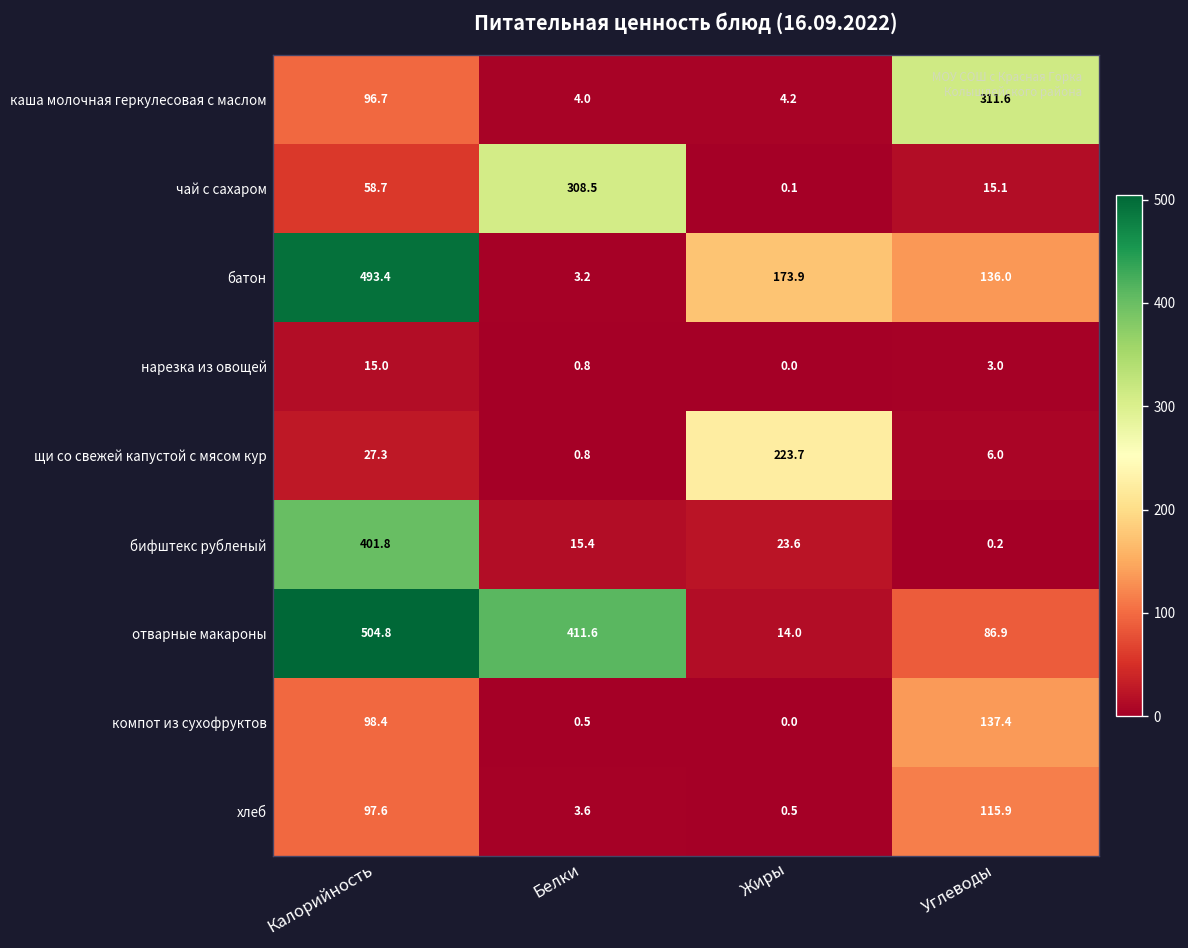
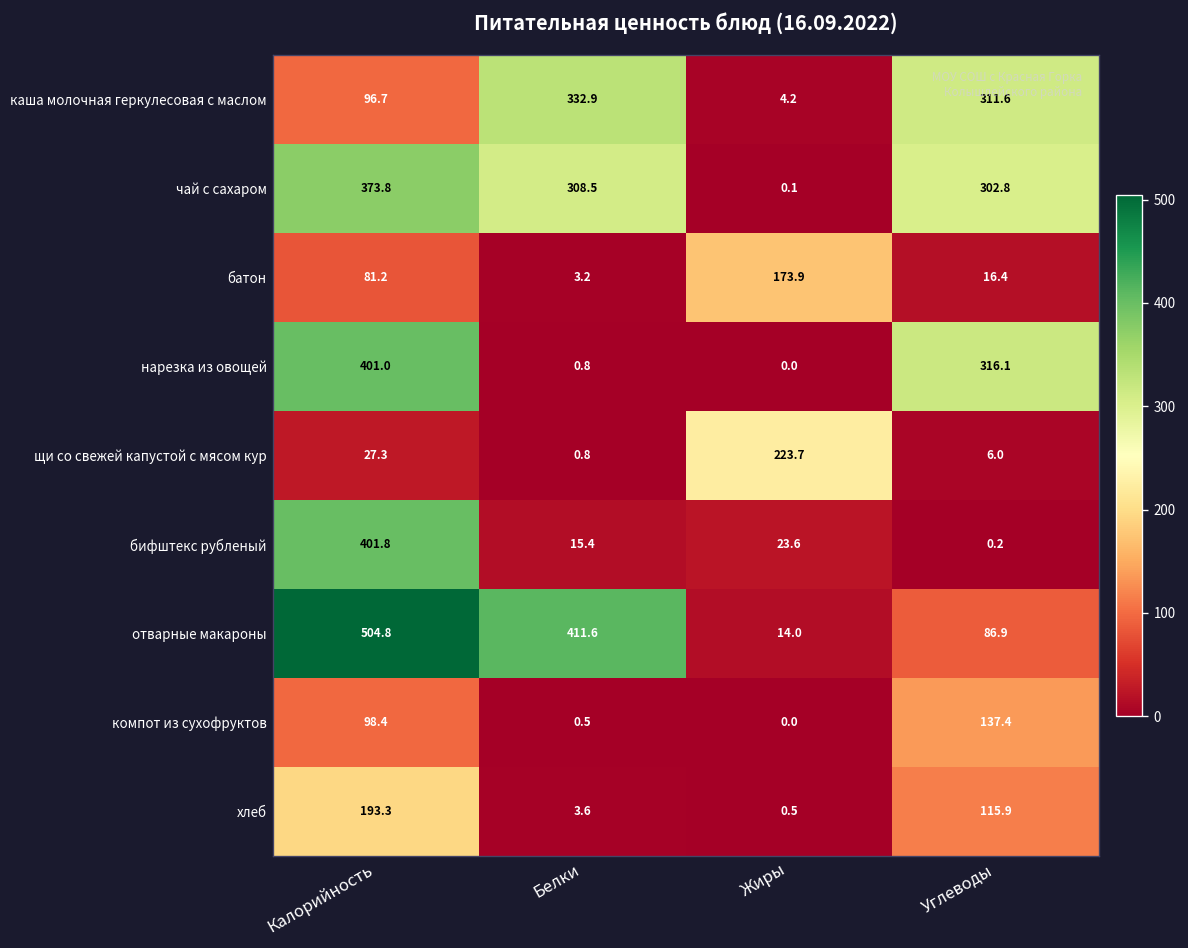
  {
    "каша молочная геркулесовая с маслом": {
      "Калорийность": 96.7,
-     "Белки": 4.0,
+     "Белки": 332.9,
      "Жиры": 4.2
    },
    "чай с сахаром": {
-     "Калорийность": 58.7,
+     "Калорийность": 373.8,
      "Белки": 308.5,
      "Жиры": 0.1,
-     "Углеводы": 15.1
+     "Углеводы": 302.8
    },
    "батон": {
-     "Калорийность": 493.4,
+     "Калорийность": 81.2,
      "Белки": 3.2,
      "Жиры": 173.9,
-     "Углеводы": 136.0
+     "Углеводы": 16.4
    },
    "нарезка из овощей": {
-     "Калорийность": 15.0,
+     "Калорийность": 401.0,
      "Белки": 0.8,
      "Жиры": 0.0,
-     "Углеводы": 3.0
+     "Углеводы": 316.1
    },
    "щи со свежей капустой с мясом кур": {
      "Калорийность": 27.3,
      "Белки": 0.8,
      "Жиры": 223.7,
      "Углеводы": 6.0
    },
    "бифштекс рубленый": {
      "Калорийность": 401.8,
      "Белки": 15.4,
      "Жиры": 23.6,
      "Углеводы": 0.2
    },
    "отварные макароны": {
      "Калорийность": 504.8,
      "Белки": 411.6,
      "Жиры": 14.0,
      "Углеводы": 86.9
    },
    "компот из сухофруктов": {
      "Калорийность": 98.4,
      "Белки": 0.5,
      "Жиры": 0.0,
      "Углеводы": 137.4
    },
    "хлеб": {
-     "Калорийность": 97.6,
+     "Калорийность": 193.3,
      "Белки": 3.6,
      "Жиры": 0.5,
      "Углеводы": 115.9
    }
  }
